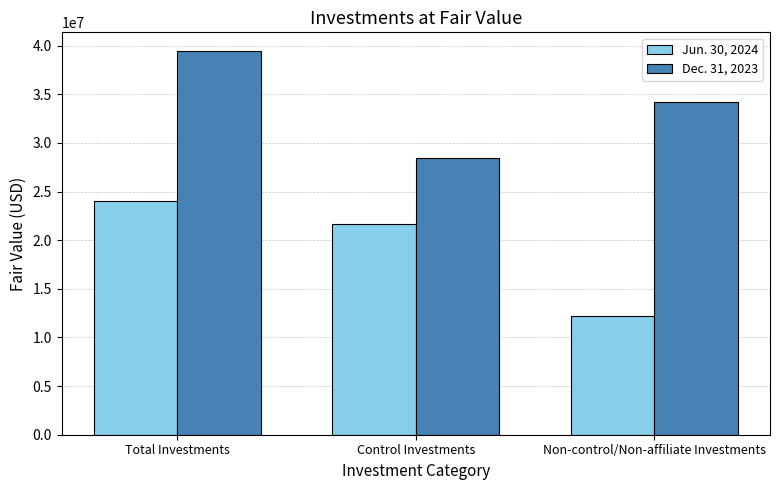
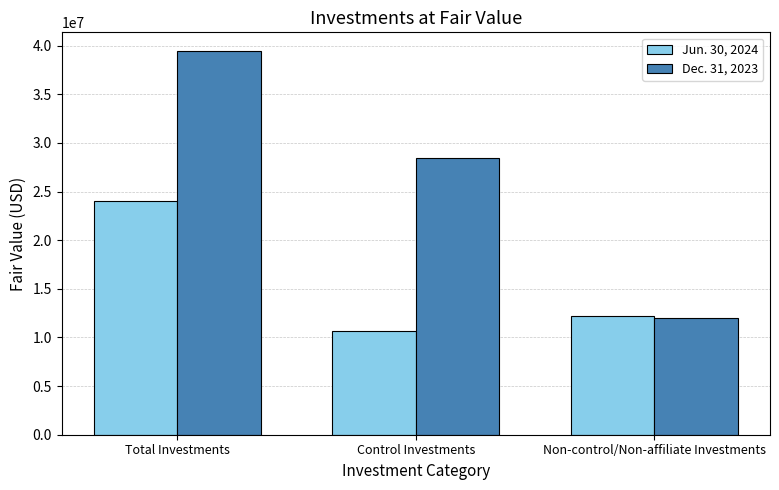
  {
    "Jun. 30, 2024": {
      "Total Investments": 24000000,
-     "Control Investments": 22000000,
+     "Control Investments": 11000000,
      "Non-control/Non-affiliate Investments": 12000000
    },
    "Dec. 31, 2023": {
      "Total Investments": 39000000,
      "Control Investments": 28000000,
-     "Non-control/Non-affiliate Investments": 34000000
+     "Non-control/Non-affiliate Investments": 12000000
    }
  }
